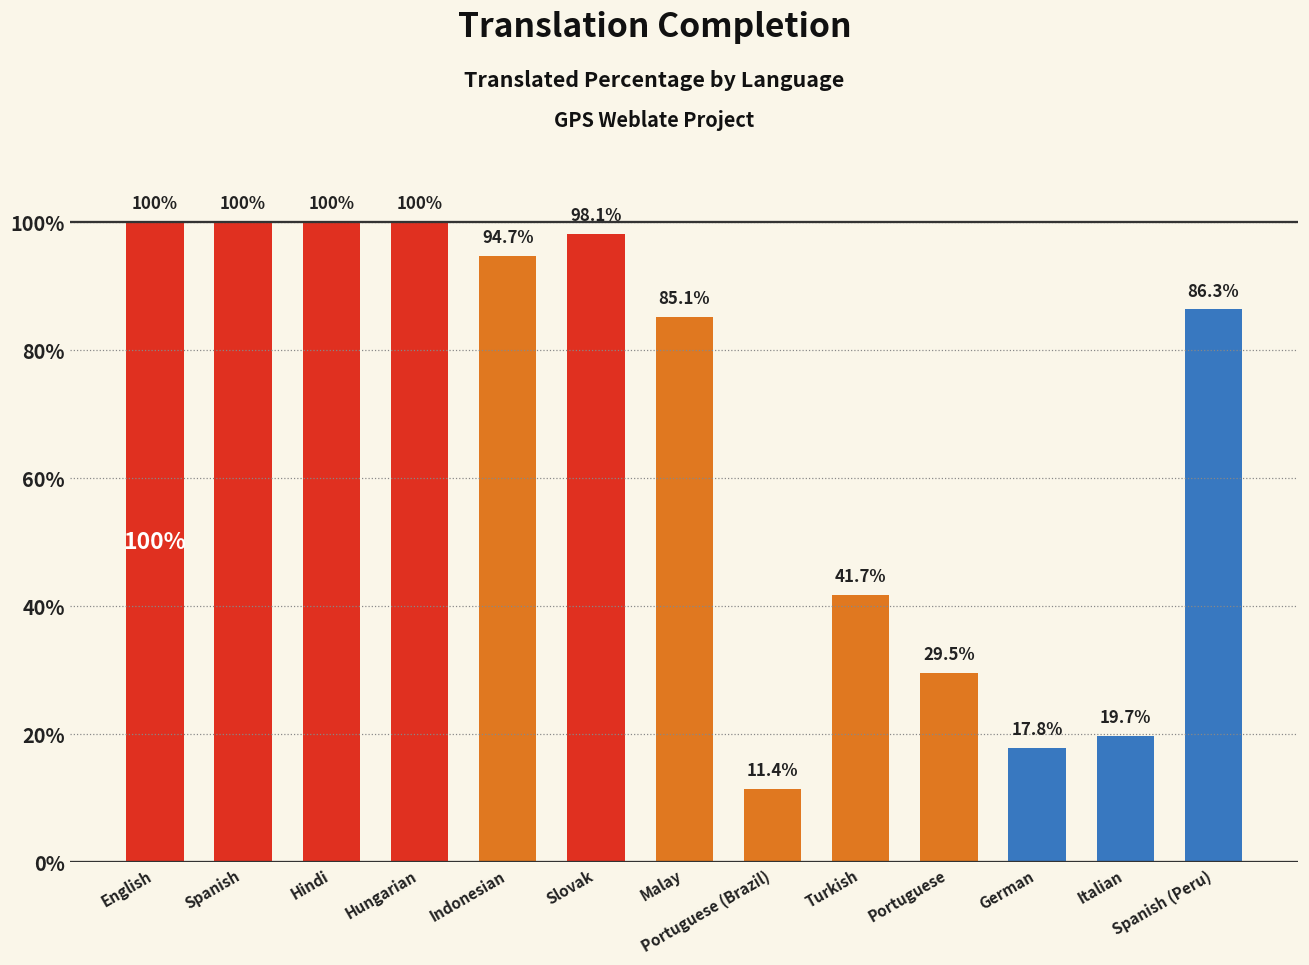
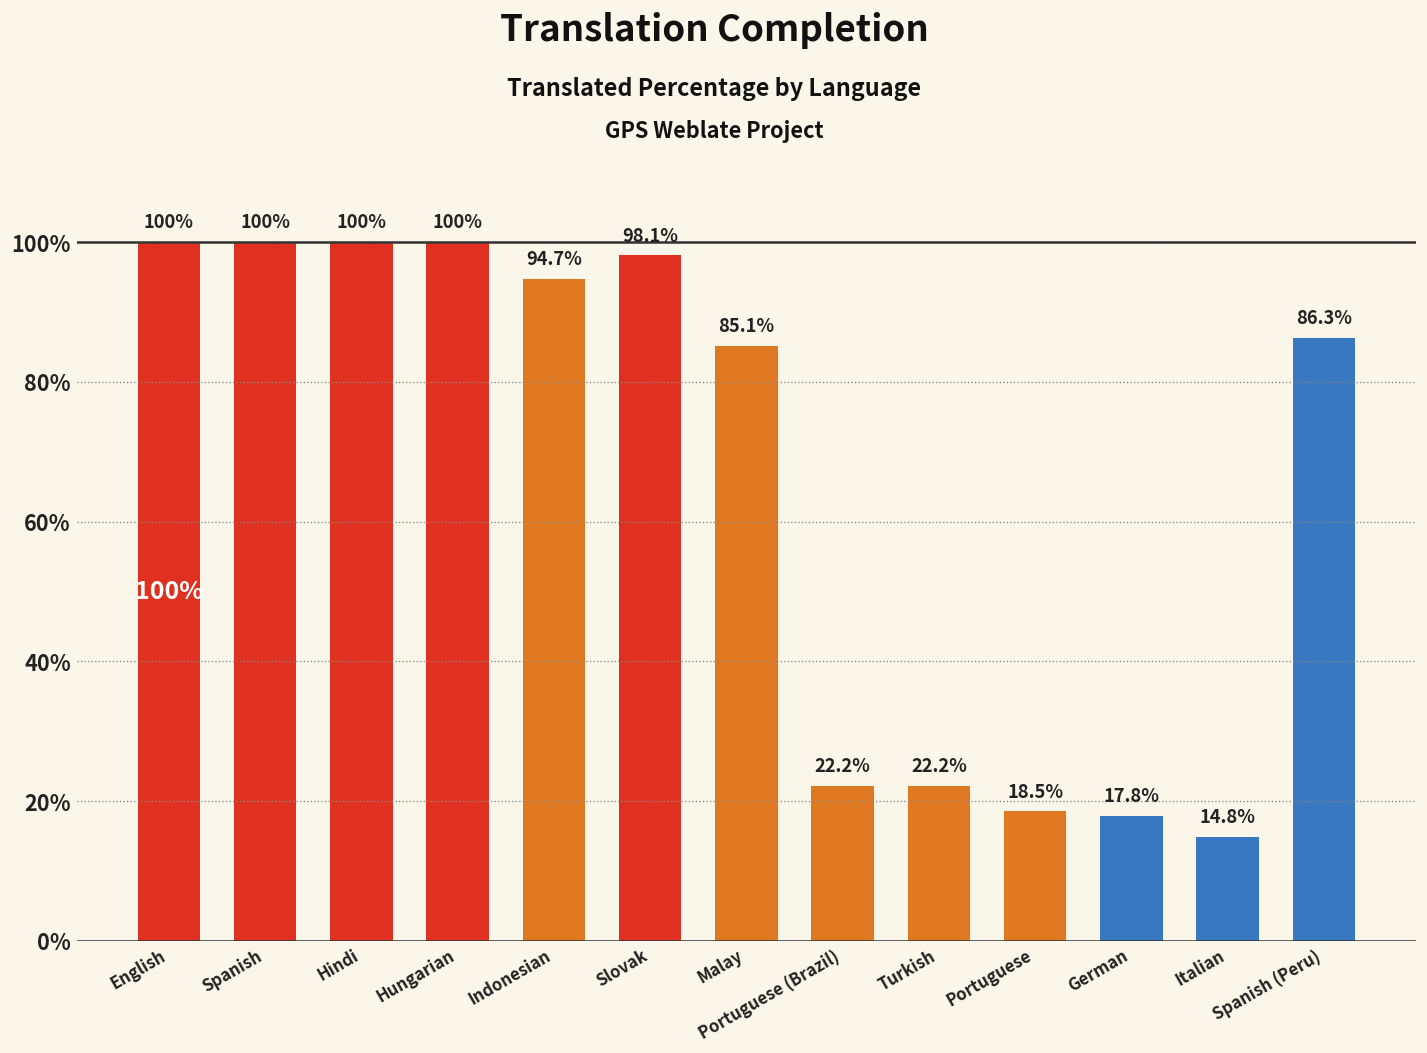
  {
    "English": "100%",
    "Spanish": "100%",
    "Hindi": "100%",
    "Hungarian": "100%",
    "Indonesian": "94.7%",
    "Slovak": "98.1%",
    "Malay": "85.1%",
-   "Portuguese (Brazil)": "11.4%",
-   "Turkish": "41.7%",
-   "Portuguese": "29.5%",
+   "Portuguese (Brazil)": "22.2%",
+   "Turkish": "22.2%",
+   "Portuguese": "18.5%",
    "German": "17.8%",
-   "Italian": "19.7%",
+   "Italian": "14.8%",
    "Spanish (Peru)": "86.3%"
  }
